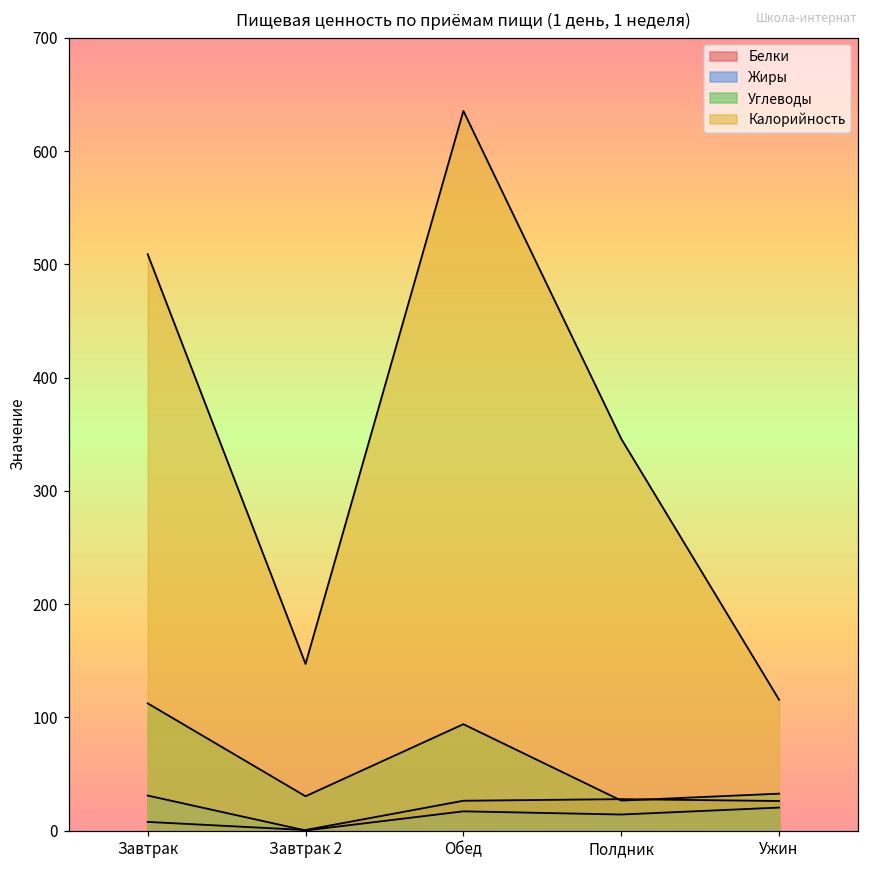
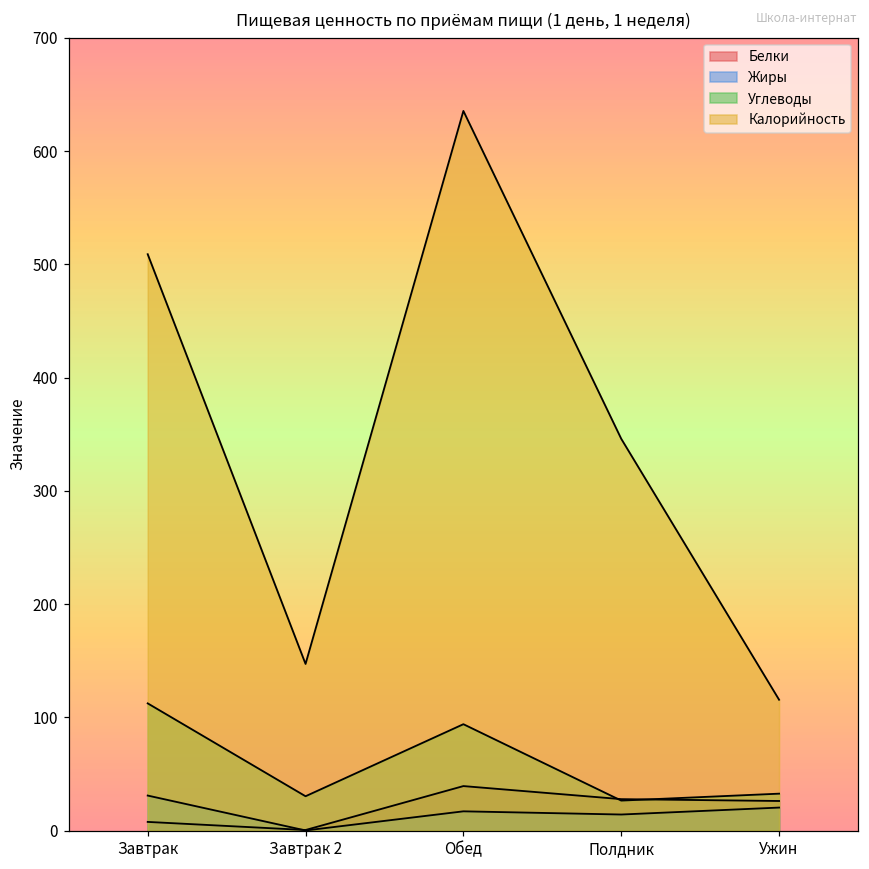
  {
    "Белки": {
      "Завтрак": 8,
-     "Обед": 26,
+     "Обед": 39,
      "Ужин": 26
    },
    "Жиры": {
      "Завтрак": 31,
      "Обед": 17,
      "Полдник": 14,
      "Ужин": 20
    },
    "Углеводы": {
      "Завтрак": 112,
      "Завтрак 2": 30,
      "Обед": 94,
      "Ужин": 33
    },
    "Калорийность": {
      "Завтрак": 509,
      "Завтрак 2": 147,
      "Обед": 635,
      "Полдник": 346,
      "Ужин": 116
    }
  }
